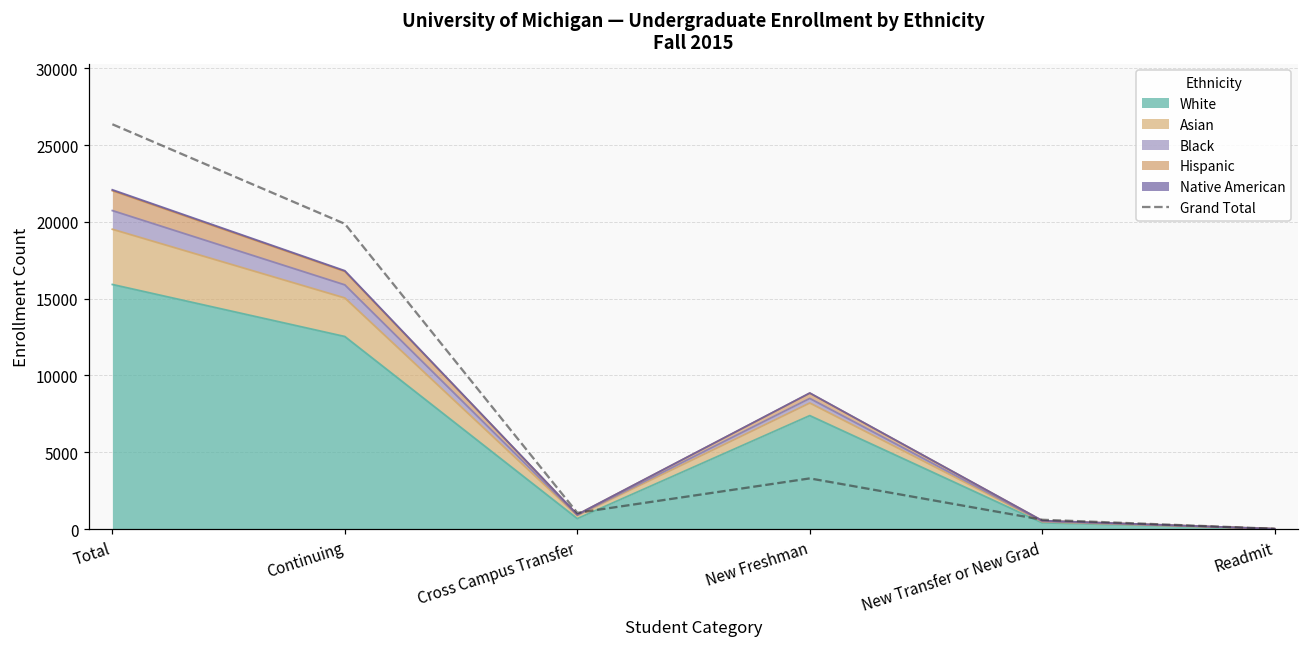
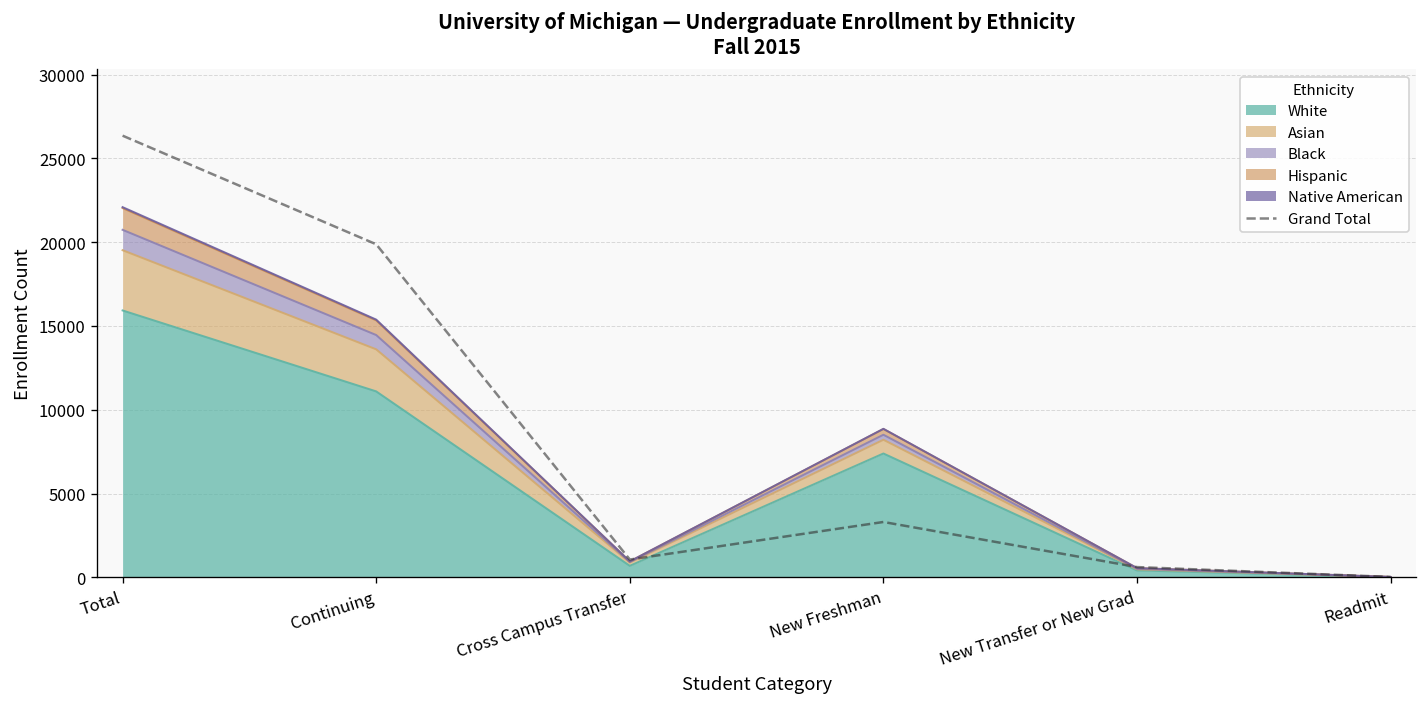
  {
    "White": {
      "Total": 15900,
-     "Continuing": 12500,
+     "Continuing": 11100,
      "Cross Campus Transfer": 700,
      "New Freshman": 7400
    },
    "Grand Total": {
      "Total": 26400,
      "Continuing": 19900,
      "New Freshman": 3300
    }
  }
